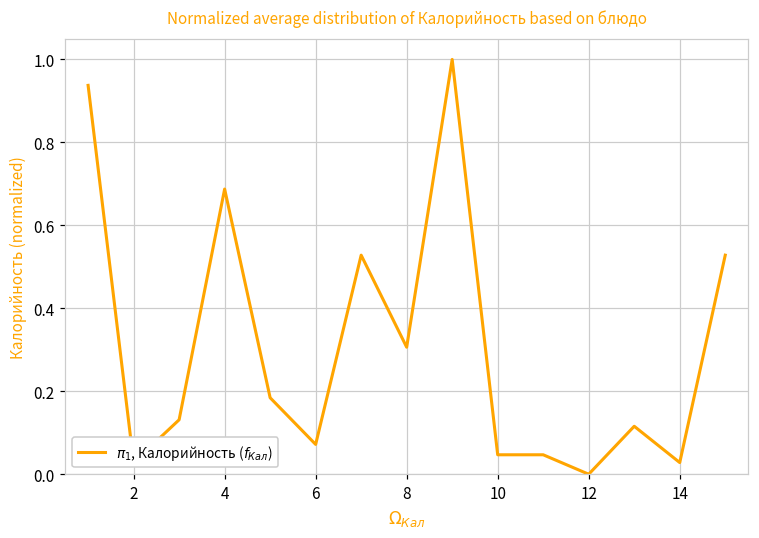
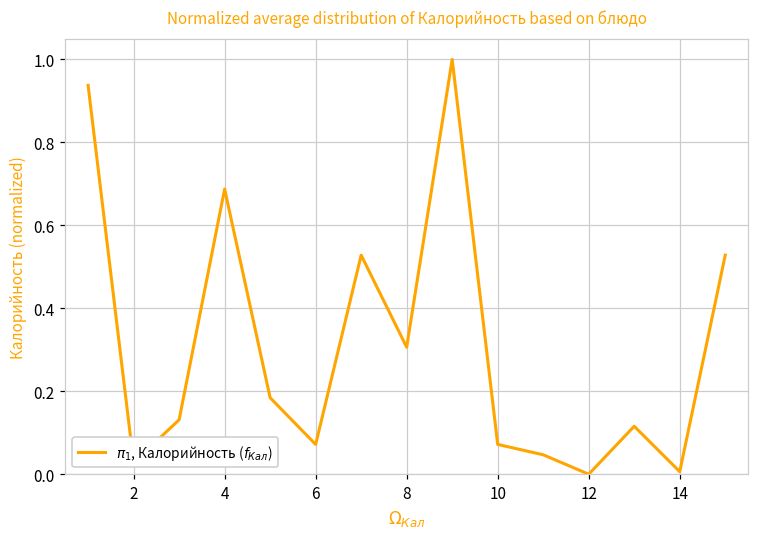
  {
    "4": 0.69,
    "6": 0.07,
    "8": 0.31,
-   "10": 0.05,
+   "10": 0.07,
    "12": 0.00,
-   "14": 0.03
+   "14": 0.01
  }
